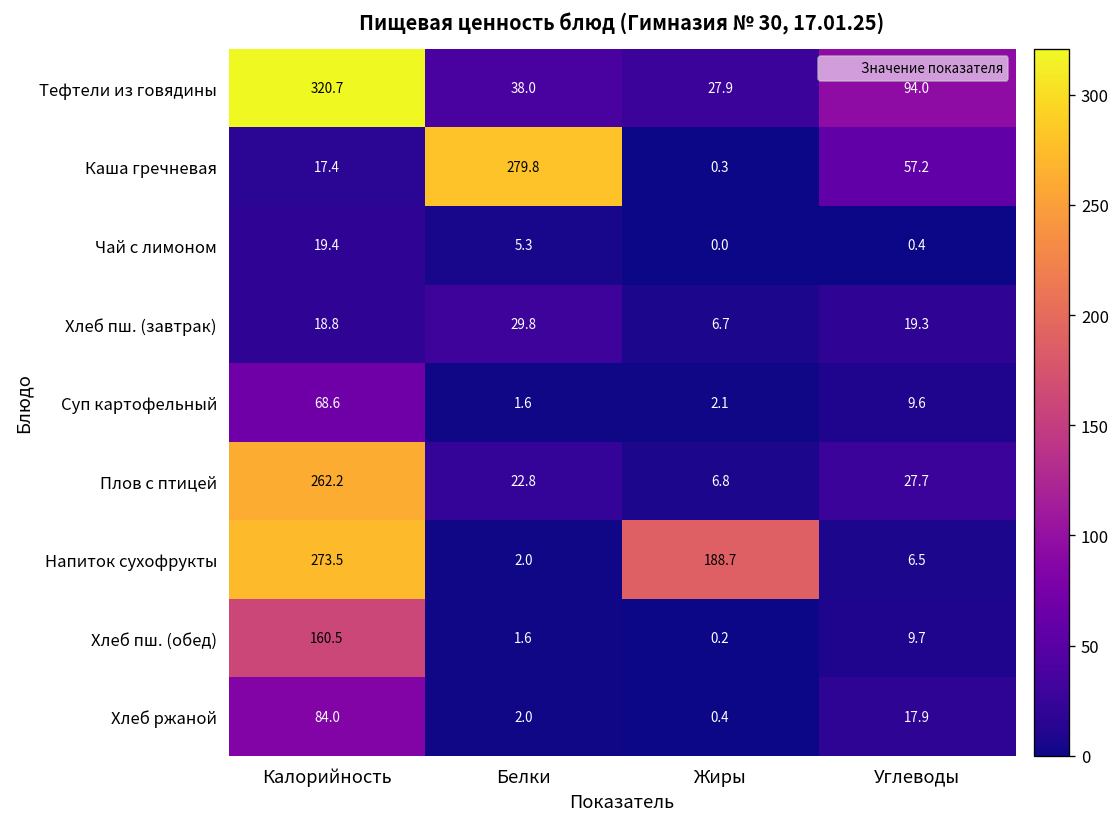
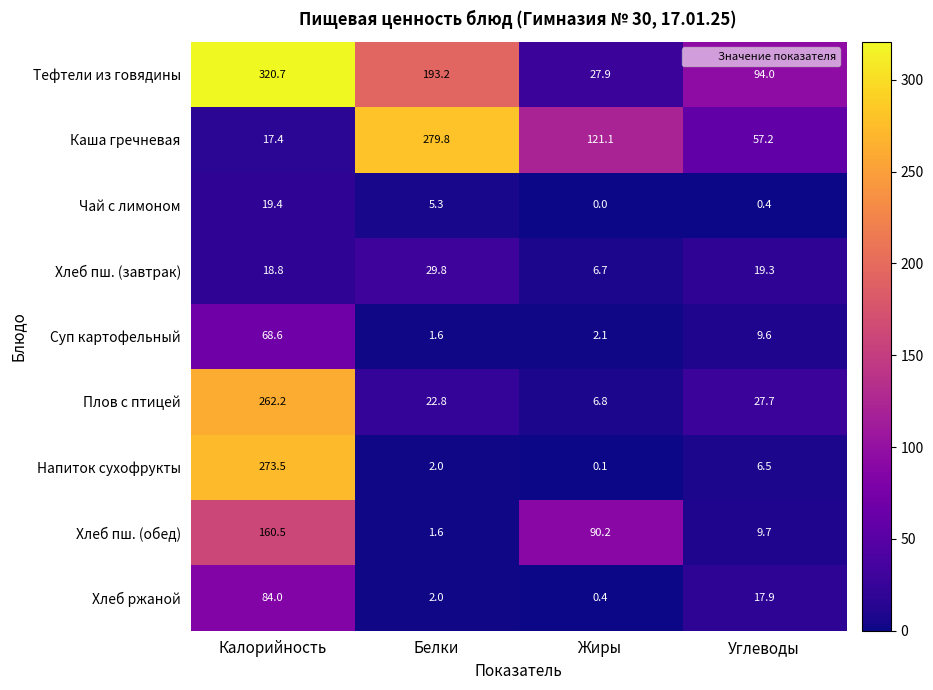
  {
    "Тефтели из говядины": {
      "Калорийность": 320.7,
-     "Белки": 38.0,
+     "Белки": 193.2,
      "Жиры": 27.9,
      "Углеводы": 94.0
    },
    "Каша гречневая": {
      "Калорийность": 17.4,
      "Белки": 279.8,
-     "Жиры": 0.3,
+     "Жиры": 121.1,
      "Углеводы": 57.2
    },
    "Чай с лимоном": {
      "Калорийность": 19.4,
      "Белки": 5.3,
      "Жиры": 0.0,
      "Углеводы": 0.4
    },
    "Хлеб пш. (завтрак)": {
      "Калорийность": 18.8,
      "Белки": 29.8,
      "Жиры": 6.7,
      "Углеводы": 19.3
    },
    "Суп картофельный": {
      "Калорийность": 68.6,
      "Белки": 1.6,
      "Жиры": 2.1,
      "Углеводы": 9.6
    },
    "Плов с птицей": {
      "Калорийность": 262.2,
      "Белки": 22.8,
      "Жиры": 6.8,
      "Углеводы": 27.7
    },
    "Напиток сухофрукты": {
      "Калорийность": 273.5,
      "Белки": 2.0,
-     "Жиры": 188.7,
+     "Жиры": 0.1,
      "Углеводы": 6.5
    },
    "Хлеб пш. (обед)": {
      "Калорийность": 160.5,
      "Белки": 1.6,
-     "Жиры": 0.2,
+     "Жиры": 90.2,
      "Углеводы": 9.7
    },
    "Хлеб ржаной": {
      "Калорийность": 84.0,
      "Белки": 2.0,
      "Жиры": 0.4,
      "Углеводы": 17.9
    }
  }
